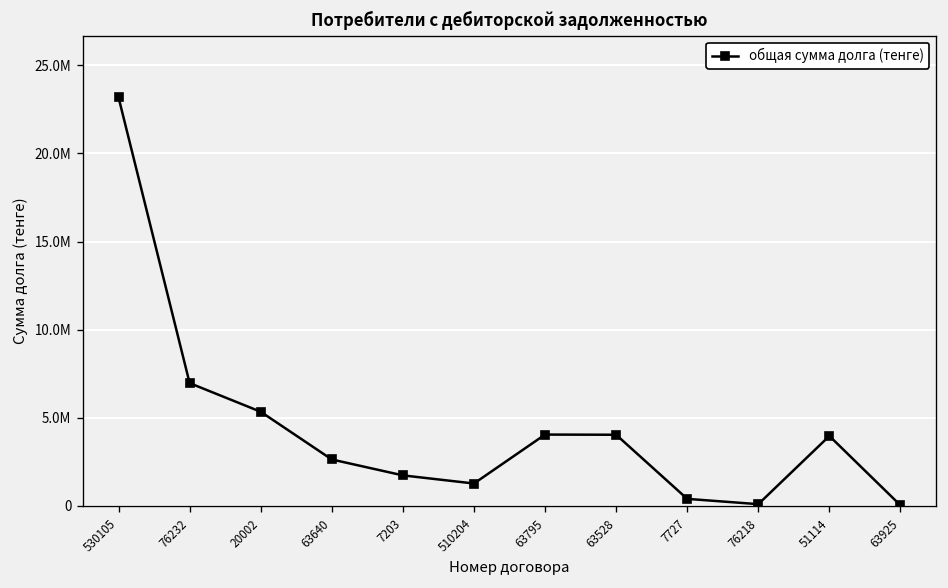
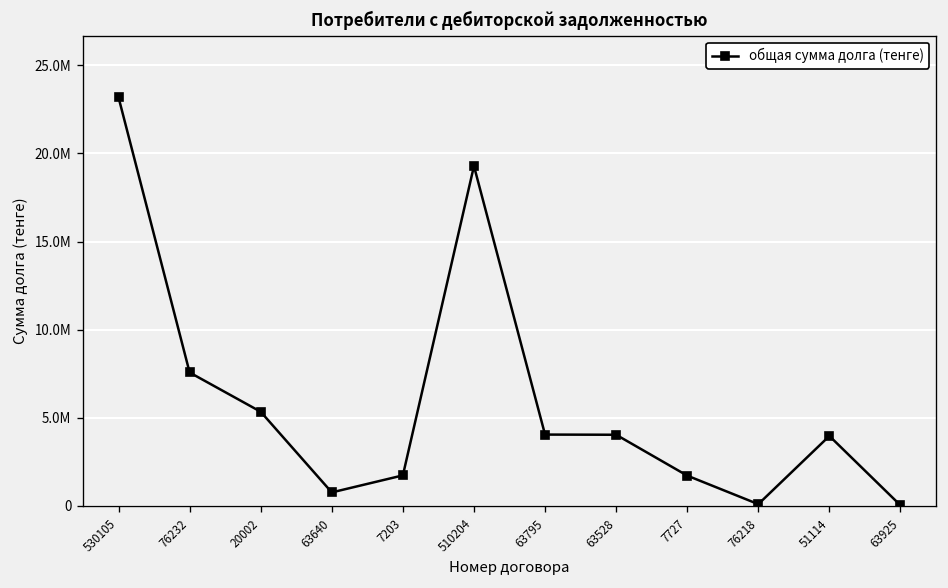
  {
    "530105": 23200000,
-   "76232": 7000000,
+   "76232": 7600000,
    "20002": 5300000,
-   "63640": 2600000,
+   "63640": 800000,
    "7203": 1700000,
-   "510204": 1300000,
+   "510204": 19300000,
    "63795": 4000000,
    "63528": 4000000,
-   "7727": 400000,
+   "7727": 1700000,
    "76218": 100000,
    "51114": 4000000,
    "63925": 0
  }
